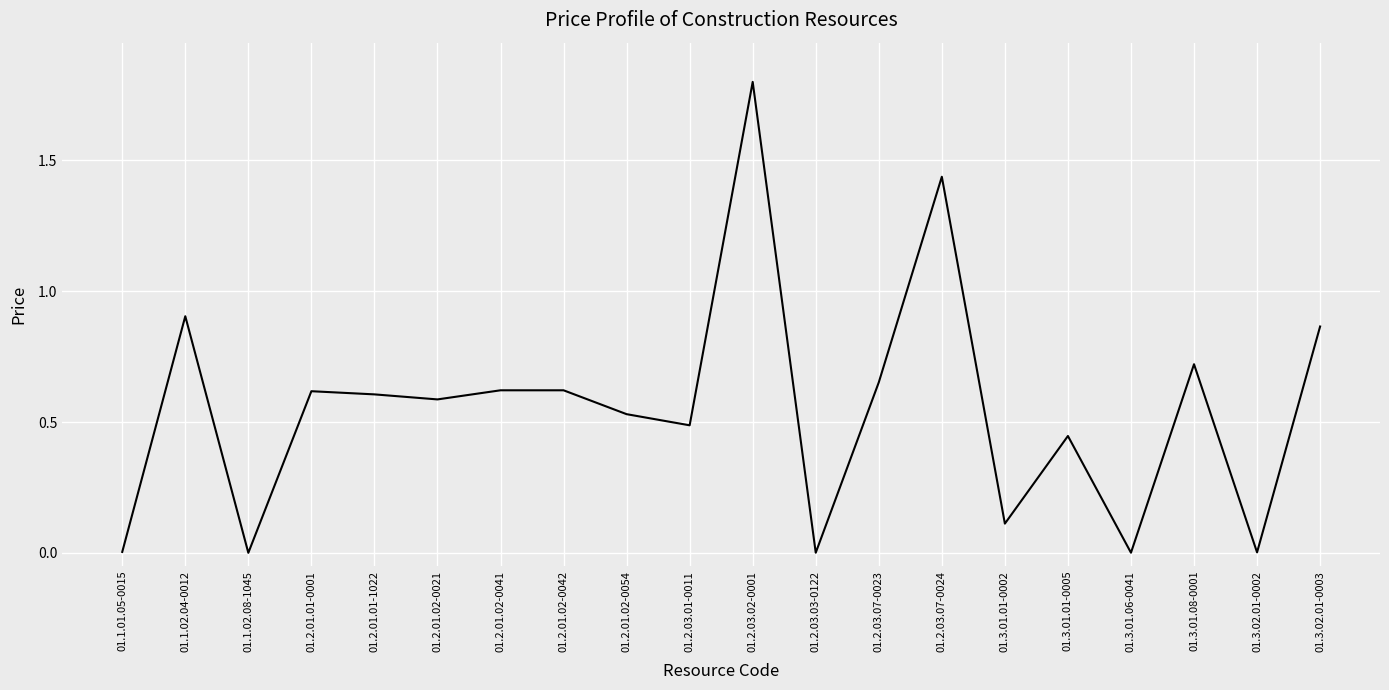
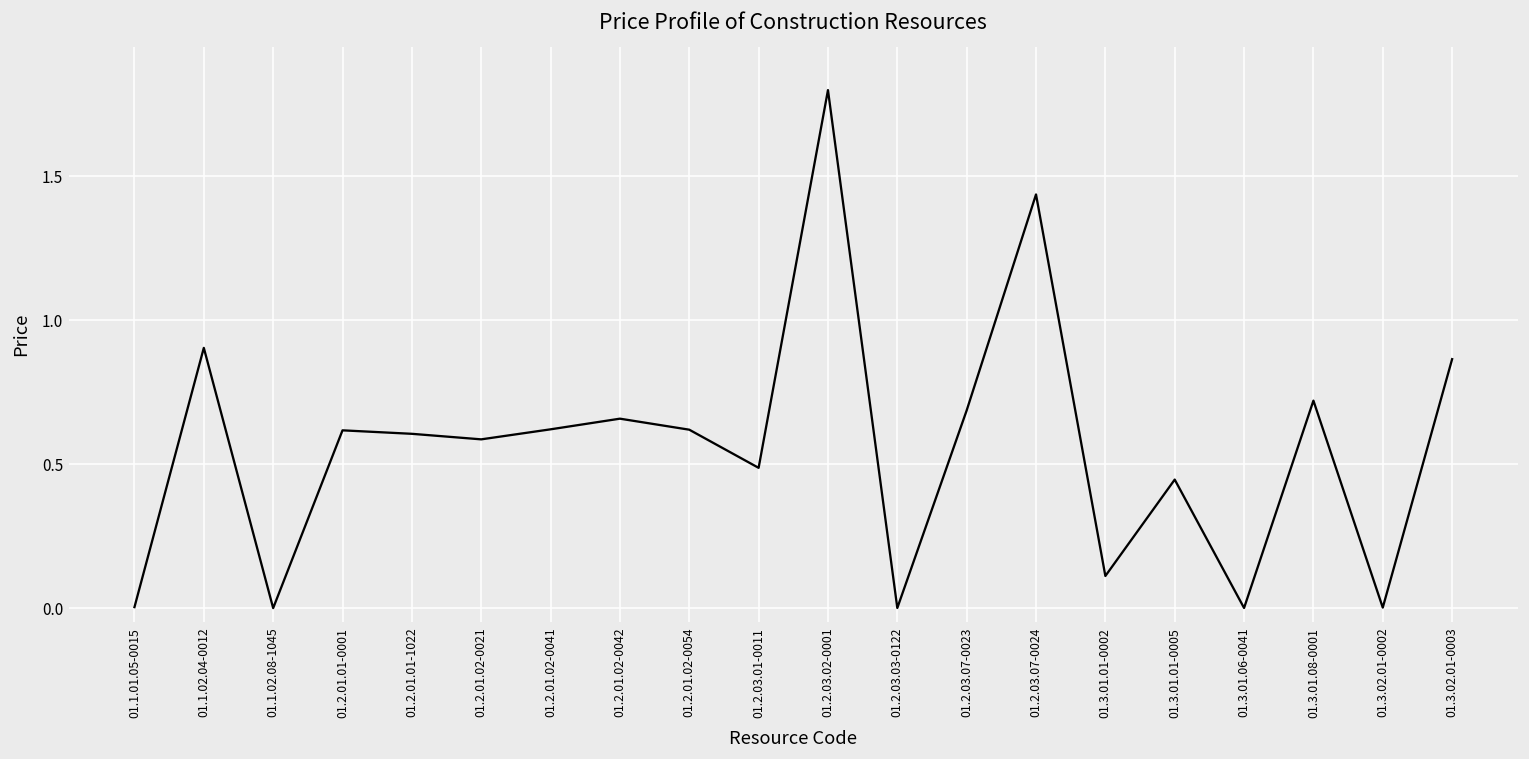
  {
    "01.1.01.05-0015": 0.00,
    "01.1.02.04-0012": 0.90,
    "01.1.02.08-1045": 0.00,
    "01.2.01.01-0001": 0.62,
    "01.2.01.01-1022": 0.61,
    "01.2.01.02-0021": 0.59,
    "01.2.01.02-0041": 0.62,
-   "01.2.01.02-0042": 0.62,
-   "01.2.01.02-0054": 0.53,
+   "01.2.01.02-0042": 0.66,
+   "01.2.01.02-0054": 0.62,
    "01.2.03.01-0011": 0.49,
    "01.2.03.02-0001": 1.80,
    "01.2.03.03-0122": 0.00,
-   "01.2.03.07-0023": 0.65,
+   "01.2.03.07-0023": 0.69,
    "01.2.03.07-0024": 1.44,
    "01.3.01.01-0002": 0.11,
    "01.3.01.01-0005": 0.45,
    "01.3.01.06-0041": 0.00,
    "01.3.01.08-0001": 0.72,
    "01.3.02.01-0002": 0.00,
    "01.3.02.01-0003": 0.87
  }
